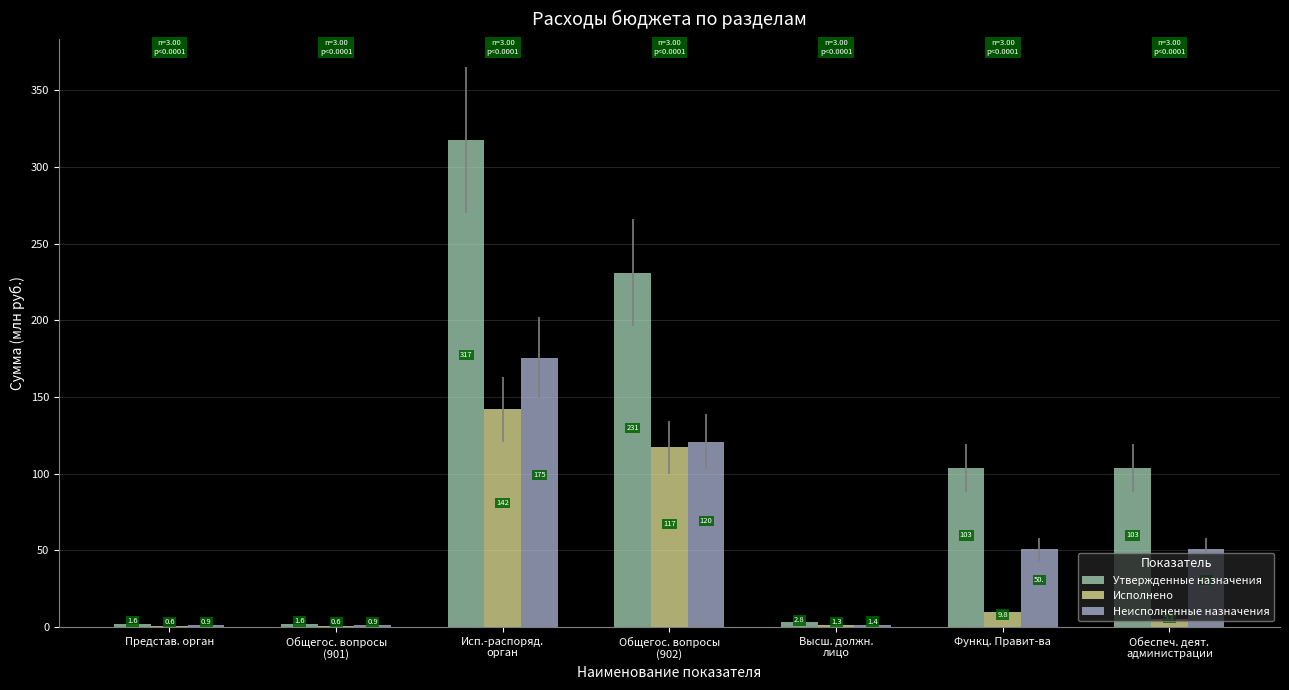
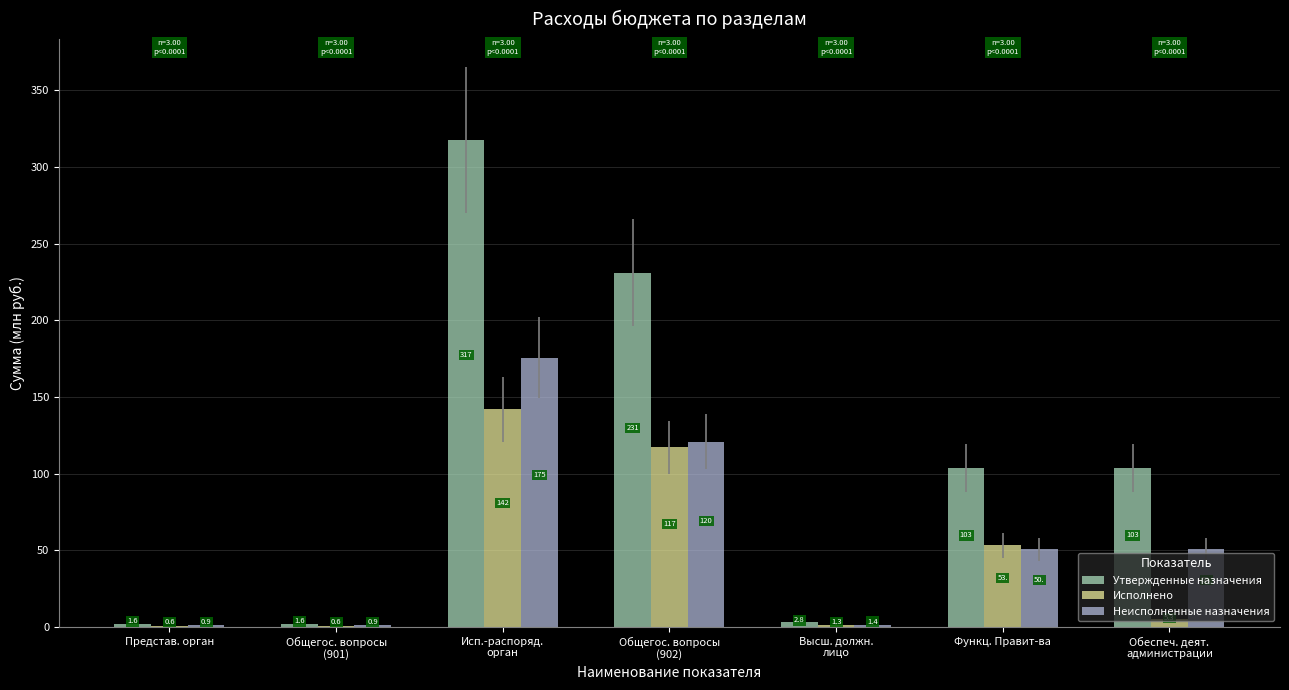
  {
    "Исполнено": {
-     "Функц. Правит-ва": "9.8"
+     "Функц. Правит-ва": "53."
    }
  }
